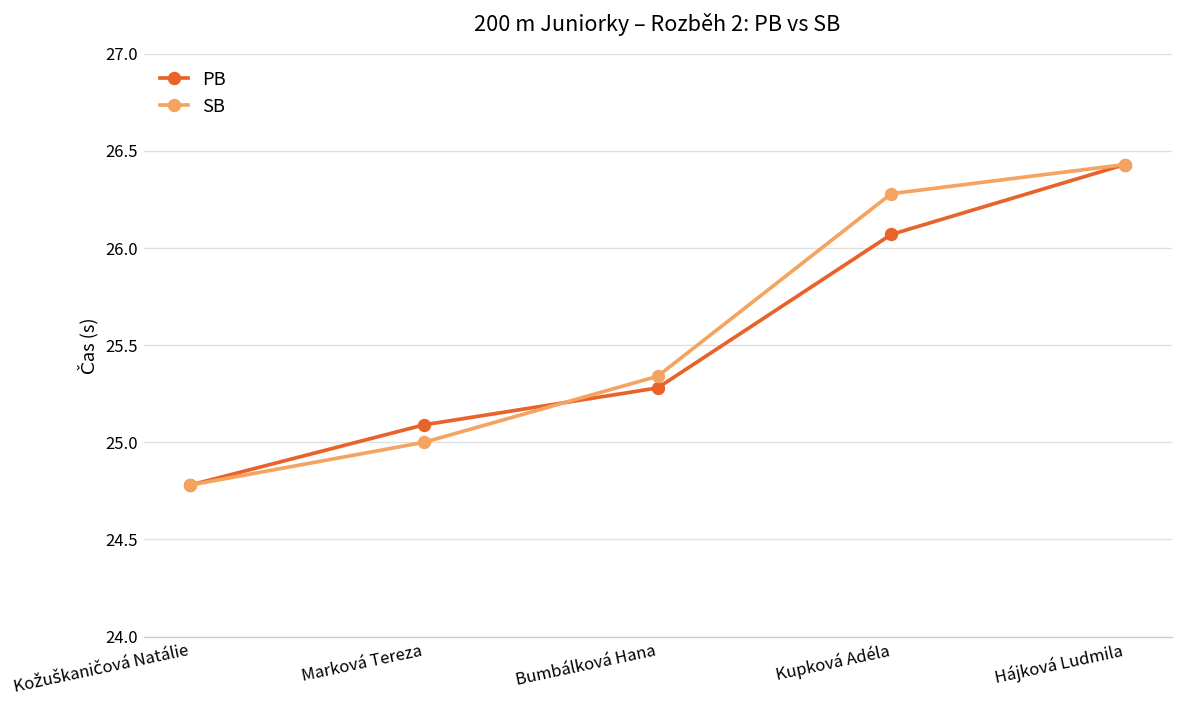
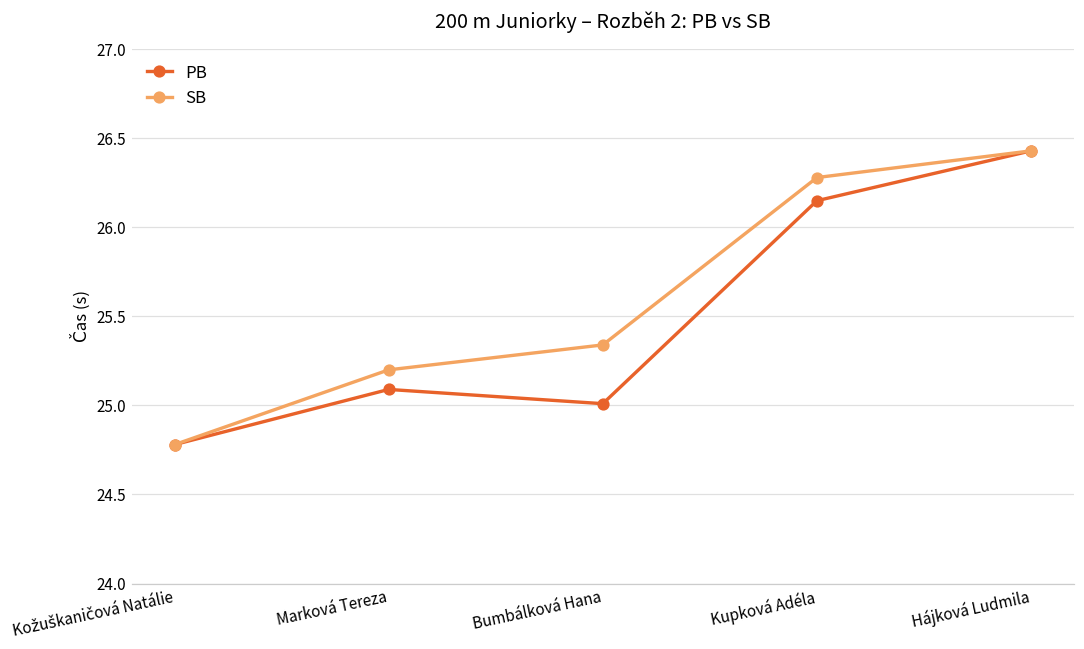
  {
    "PB": {
      "Marková Tereza": 25.09,
-     "Bumbálková Hana": 25.28,
-     "Kupková Adéla": 26.07
+     "Bumbálková Hana": 25.01,
+     "Kupková Adéla": 26.15
    },
    "SB": {
-     "Marková Tereza": 25.0,
+     "Marková Tereza": 25.2,
      "Bumbálková Hana": 25.34,
      "Kupková Adéla": 26.28
    }
  }
